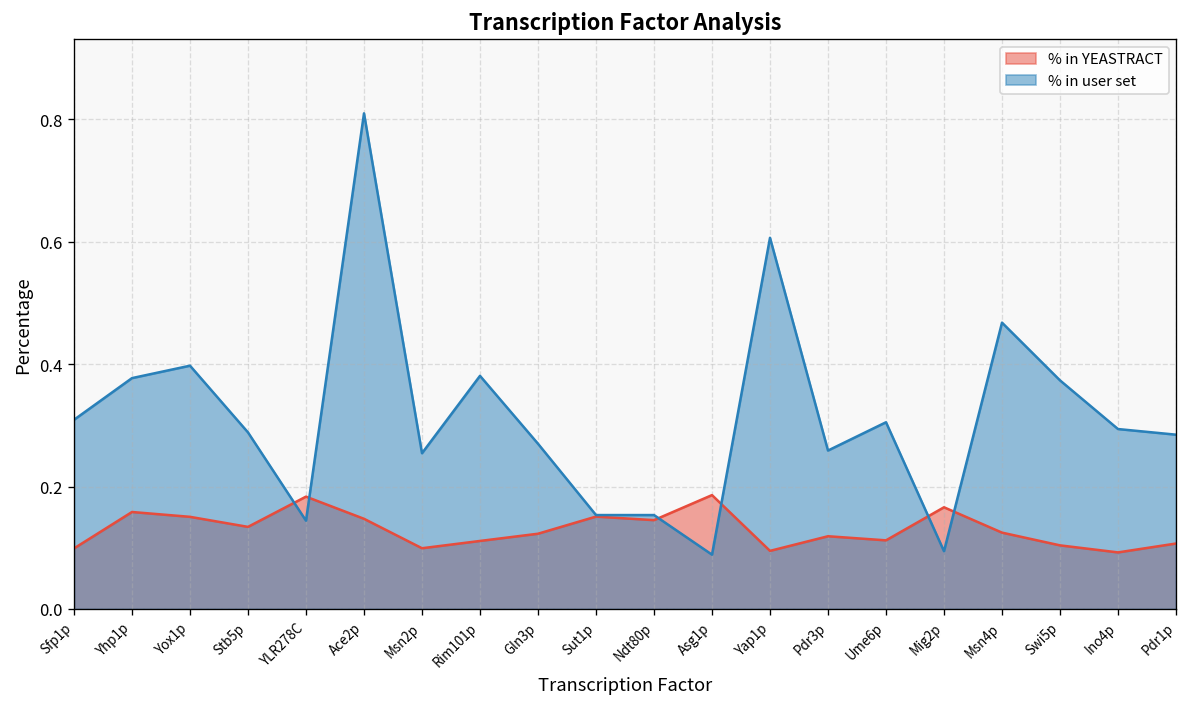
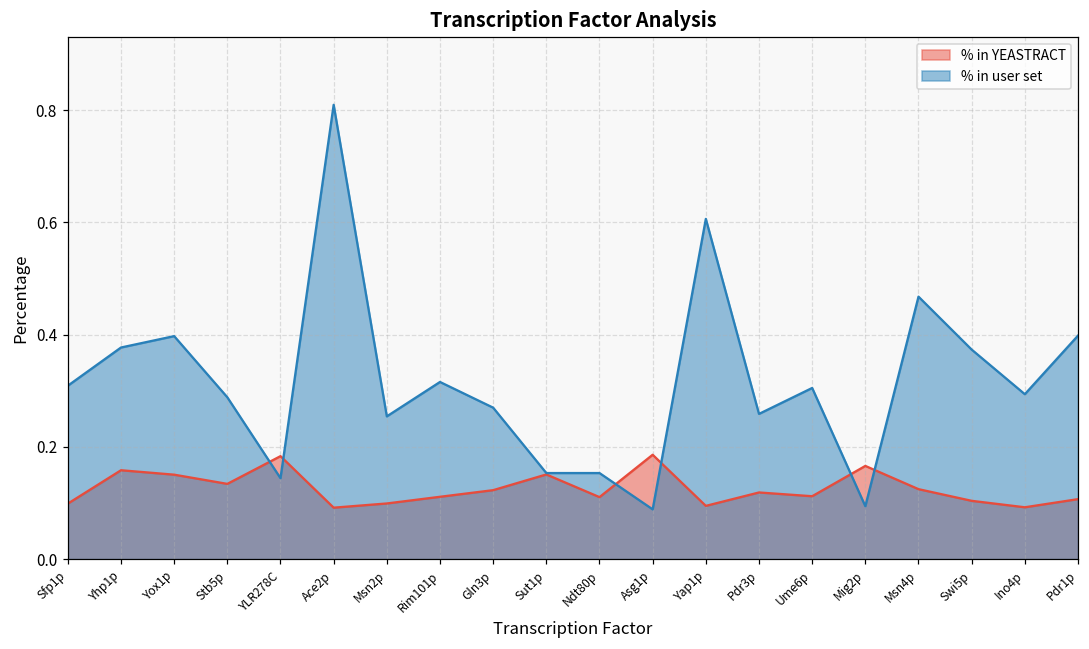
  {
    "% in YEASTRACT": {
      "Sfp1p": 0.10,
      "Yhp1p": 0.16,
      "Yox1p": 0.15,
      "Stb5p": 0.13,
      "YLR278C": 0.18,
-     "Ace2p": 0.15,
+     "Ace2p": 0.09,
      "Msn2p": 0.10,
      "Rim101p": 0.11,
      "Gln3p": 0.12,
-     "Ndt80p": 0.15,
+     "Ndt80p": 0.11,
      "Asg1p": 0.19,
      "Yap1p": 0.09,
      "Pdr3p": 0.12,
      "Ume6p": 0.11,
      "Mig2p": 0.17,
      "Msn4p": 0.12,
      "Swi5p": 0.10,
      "Ino4p": 0.09,
      "Pdr1p": 0.11
    },
    "% in user set": {
      "Sfp1p": 0.31,
      "Yhp1p": 0.38,
      "Yox1p": 0.40,
      "Stb5p": 0.29,
      "YLR278C": 0.14,
      "Ace2p": 0.81,
      "Msn2p": 0.25,
-     "Rim101p": 0.38,
+     "Rim101p": 0.32,
      "Gln3p": 0.27,
      "Ndt80p": 0.15,
      "Asg1p": 0.09,
      "Yap1p": 0.61,
      "Pdr3p": 0.26,
      "Ume6p": 0.31,
      "Mig2p": 0.09,
      "Msn4p": 0.47,
      "Swi5p": 0.37,
      "Ino4p": 0.29,
-     "Pdr1p": 0.28
+     "Pdr1p": 0.40
    }
  }
